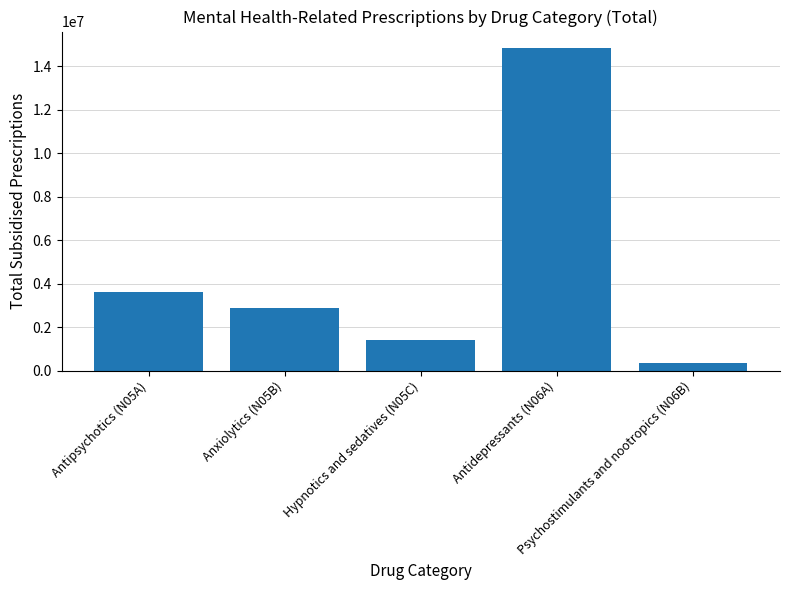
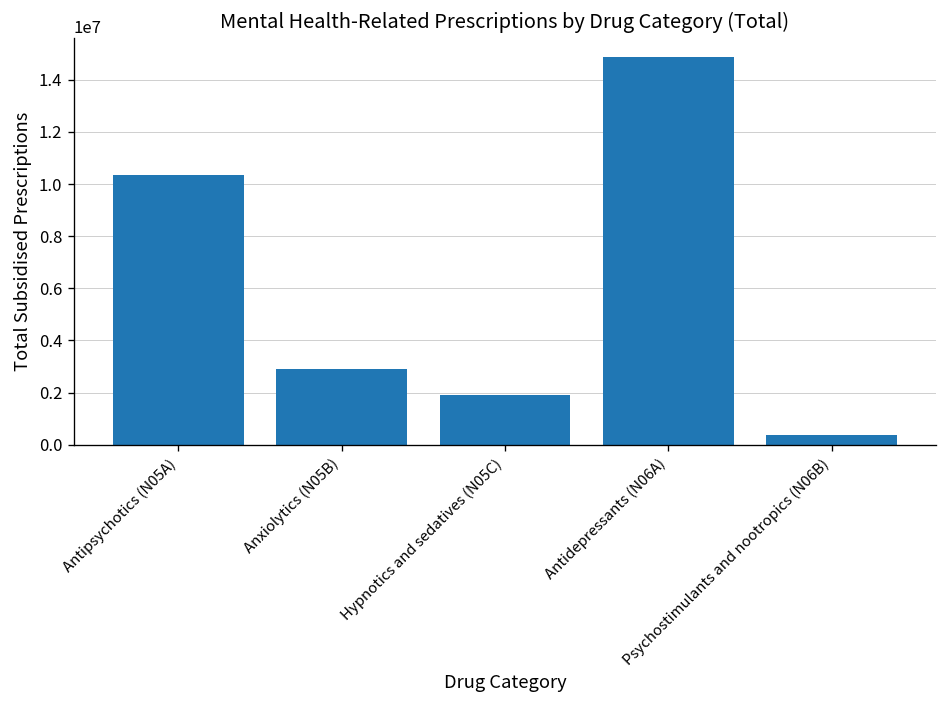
  {
-   "Antipsychotics (N05A)": 3600000,
+   "Antipsychotics (N05A)": 10300000,
    "Anxiolytics (N05B)": 2900000,
-   "Hypnotics and sedatives (N05C)": 1400000,
+   "Hypnotics and sedatives (N05C)": 1900000,
    "Antidepressants (N06A)": 14900000,
    "Psychostimulants and nootropics (N06B)": 400000
  }
